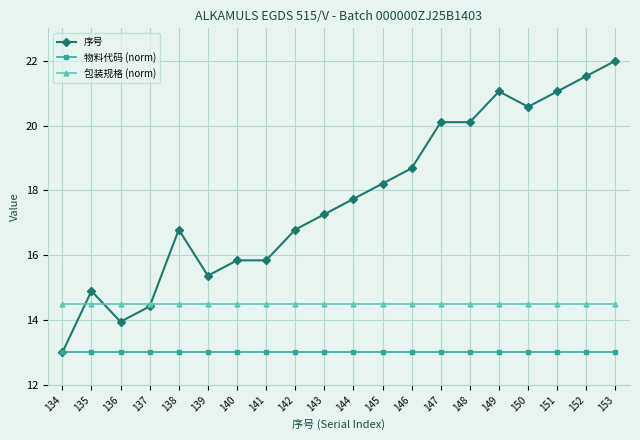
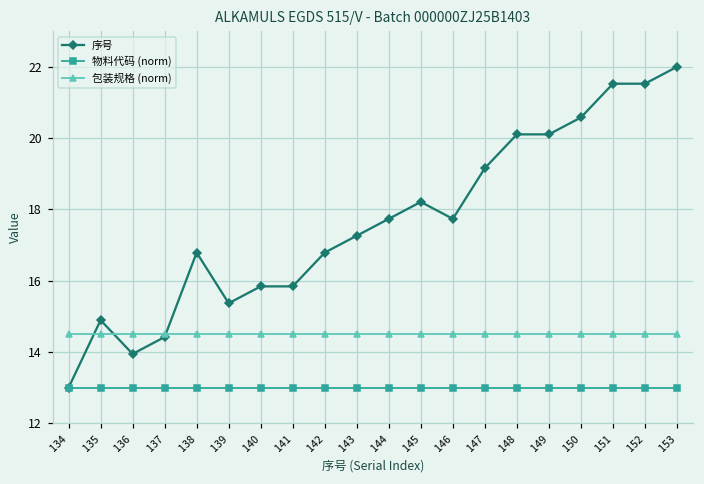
  {
    "序号": {
      "135": 14.9,
      "136": 13.9,
      "137": 14.4,
      "138": 16.8,
      "139": 15.4,
      "140": 15.8,
      "141": 15.8,
      "142": 16.8,
      "143": 17.3,
      "144": 17.7,
      "145": 18.2,
-     "146": 18.7,
-     "147": 20.1,
+     "146": 17.7,
+     "147": 19.2,
      "148": 20.1,
-     "149": 21.1,
+     "149": 20.1,
      "150": 20.6,
-     "151": 21.1,
+     "151": 21.5,
      "152": 21.5,
      "153": 22.0
    },
    "物料代码 (norm)": {
      "135": 13.0,
      "136": 13.0,
      "137": 13.0,
      "138": 13.0,
      "139": 13.0,
      "140": 13.0,
      "141": 13.0,
      "142": 13.0,
      "143": 13.0,
      "144": 13.0,
      "145": 13.0,
      "146": 13.0,
      "147": 13.0,
      "148": 13.0,
      "149": 13.0,
      "150": 13.0,
      "151": 13.0,
      "152": 13.0,
      "153": 13.0
    },
    "包装规格 (norm)": {
      "134": 14.5,
      "135": 14.5,
      "136": 14.5,
      "137": 14.5,
      "138": 14.5,
      "139": 14.5,
      "140": 14.5,
      "141": 14.5,
      "142": 14.5,
      "143": 14.5,
      "144": 14.5,
      "145": 14.5,
      "146": 14.5,
      "147": 14.5,
      "148": 14.5,
      "149": 14.5,
      "150": 14.5,
      "151": 14.5,
      "152": 14.5,
      "153": 14.5
    }
  }
